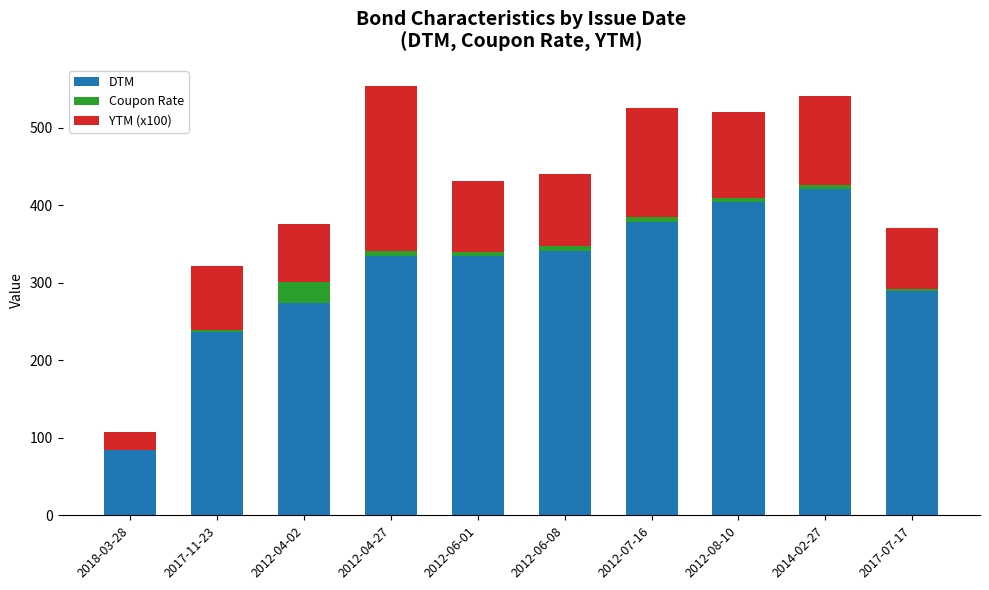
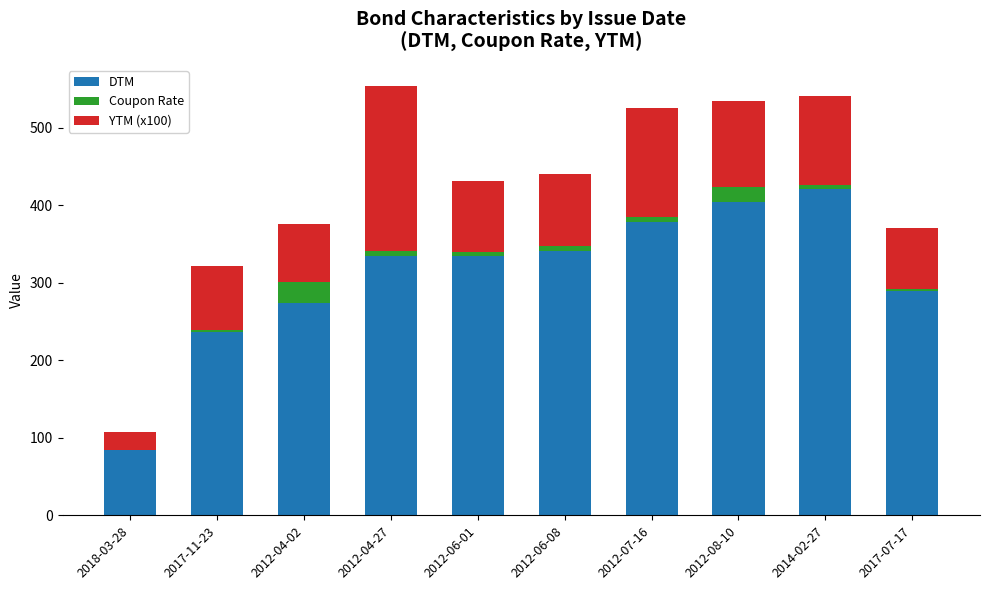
  {
    "DTM": {
      "2018-03-28": 80,
      "2017-11-23": 240,
      "2012-04-02": 270,
      "2012-04-27": 340,
      "2012-06-01": 330,
      "2012-06-08": 340,
      "2012-07-16": 380,
      "2012-08-10": 400,
      "2014-02-27": 420,
      "2017-07-17": 290
    },
    "Coupon Rate": {
      "2018-03-28": 0,
      "2017-11-23": 0,
      "2012-04-02": 30,
      "2012-04-27": 10,
      "2012-06-01": 10,
      "2012-06-08": 10,
      "2012-07-16": 10,
-     "2012-08-10": 10,
+     "2012-08-10": 20,
      "2014-02-27": 10
    },
    "YTM (x100)": {
      "2018-03-28": 20,
      "2017-11-23": 80,
      "2012-04-02": 80,
      "2012-04-27": 210,
      "2012-06-01": 90,
      "2012-06-08": 90,
      "2012-07-16": 140,
      "2012-08-10": 110,
      "2014-02-27": 120,
      "2017-07-17": 80
    }
  }
